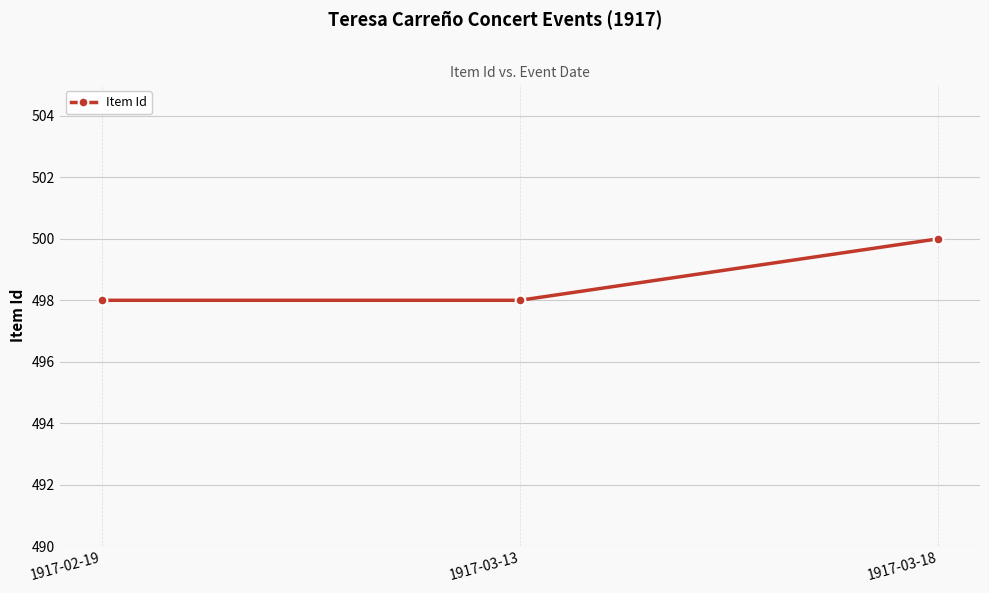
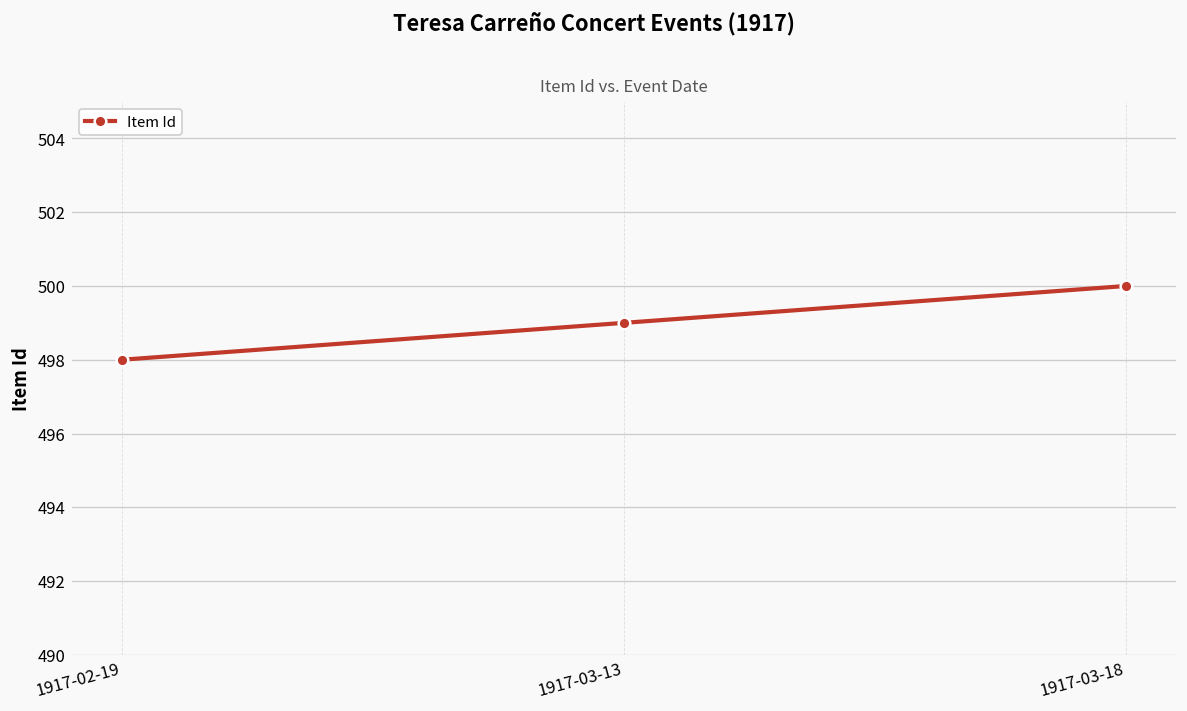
  {
    "1917-02-19": 498,
-   "1917-03-13": 498,
+   "1917-03-13": 499,
    "1917-03-18": 500
  }
